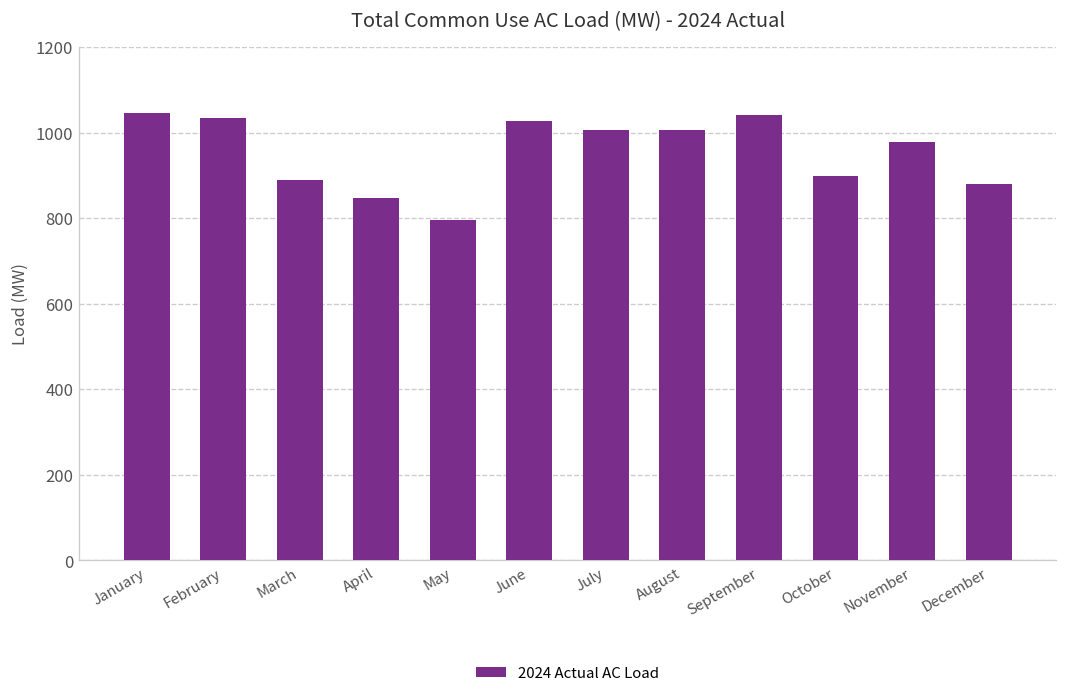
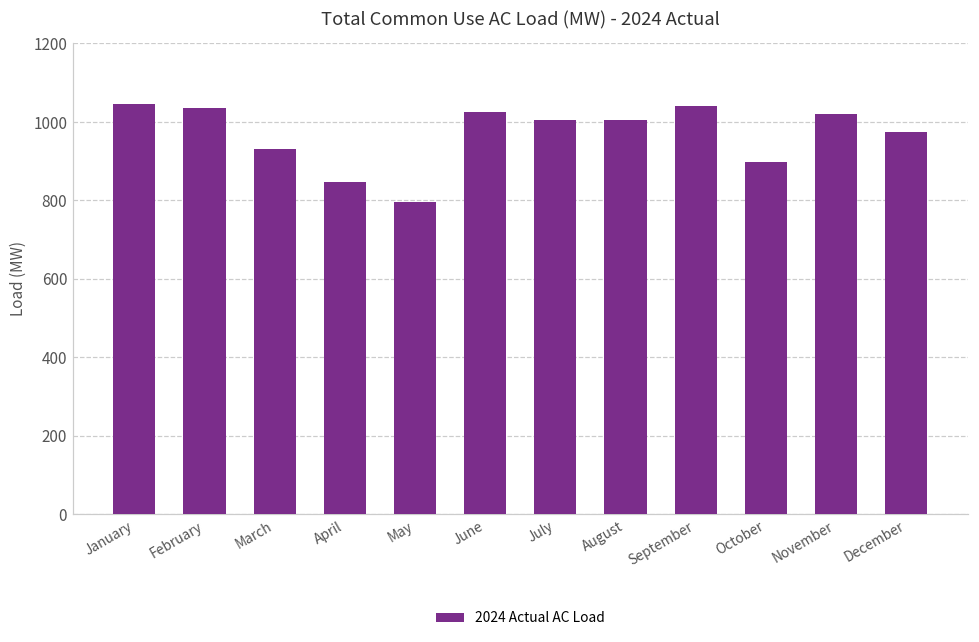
  {
    "January": 1050,
    "February": 1030,
-   "March": 890,
+   "March": 930,
    "April": 850,
    "May": 800,
    "June": 1030,
    "July": 1010,
    "August": 1010,
    "September": 1040,
    "October": 900,
-   "November": 980,
-   "December": 880
+   "November": 1020,
+   "December": 970
  }
